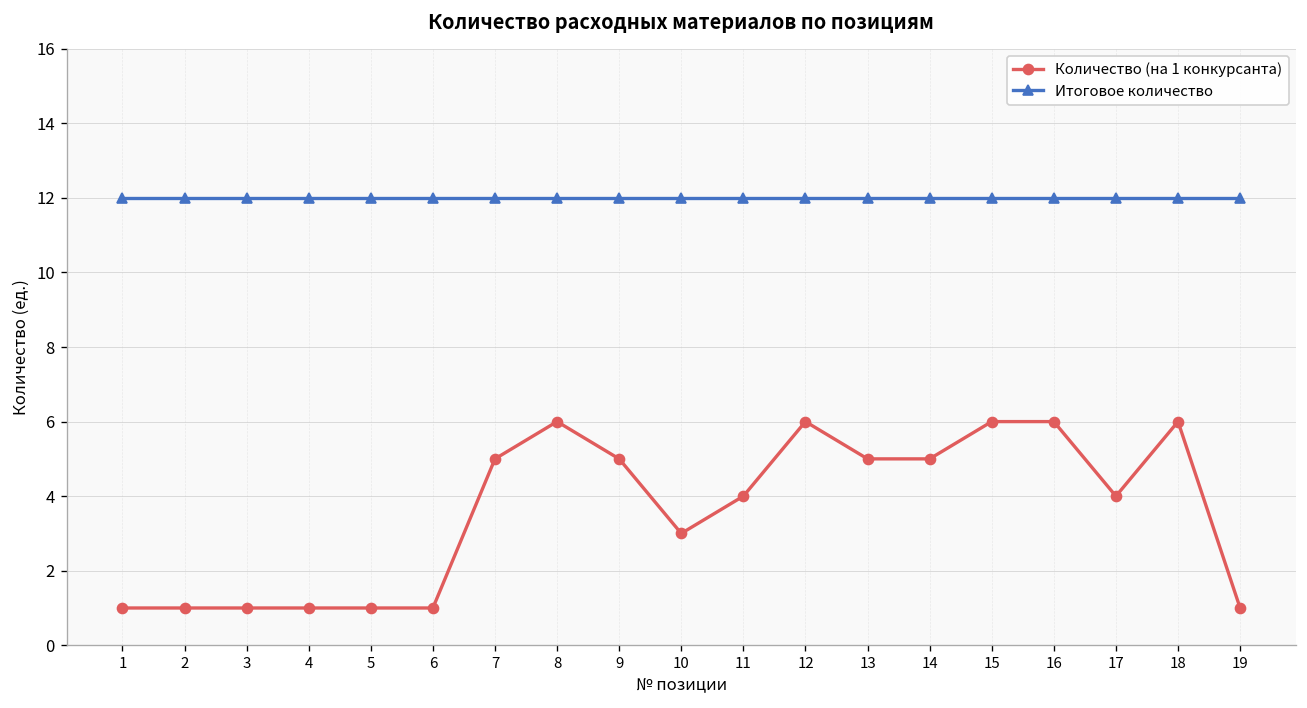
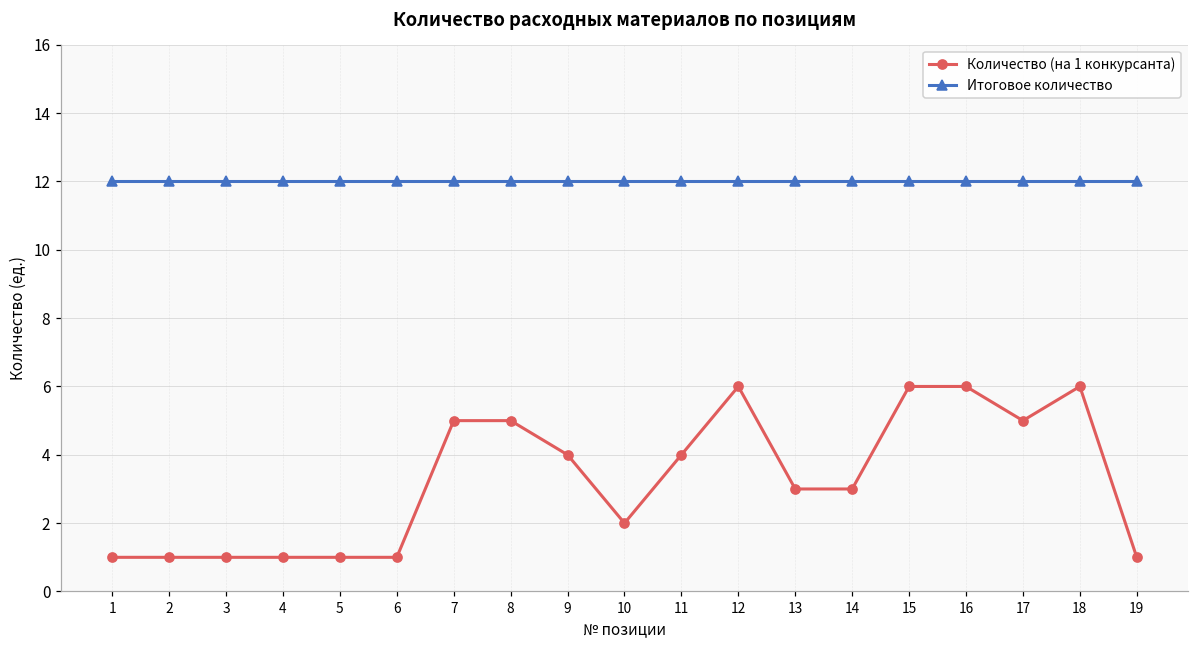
  {
    "Количество (на 1 конкурсанта)": {
      "1": 1,
      "2": 1,
      "3": 1,
      "4": 1,
      "5": 1,
      "6": 1,
      "7": 5,
-     "8": 6,
-     "9": 5,
-     "10": 3,
+     "8": 5,
+     "9": 4,
+     "10": 2,
      "11": 4,
      "12": 6,
-     "13": 5,
-     "14": 5,
+     "13": 3,
+     "14": 3,
      "15": 6,
      "16": 6,
-     "17": 4,
+     "17": 5,
      "18": 6,
      "19": 1
    },
    "Итоговое количество": {
      "1": 12,
      "2": 12,
      "3": 12,
      "4": 12,
      "5": 12,
      "6": 12,
      "7": 12,
      "8": 12,
      "9": 12,
      "10": 12,
      "11": 12,
      "12": 12,
      "13": 12,
      "14": 12,
      "15": 12,
      "16": 12,
      "17": 12,
      "18": 12,
      "19": 12
    }
  }
